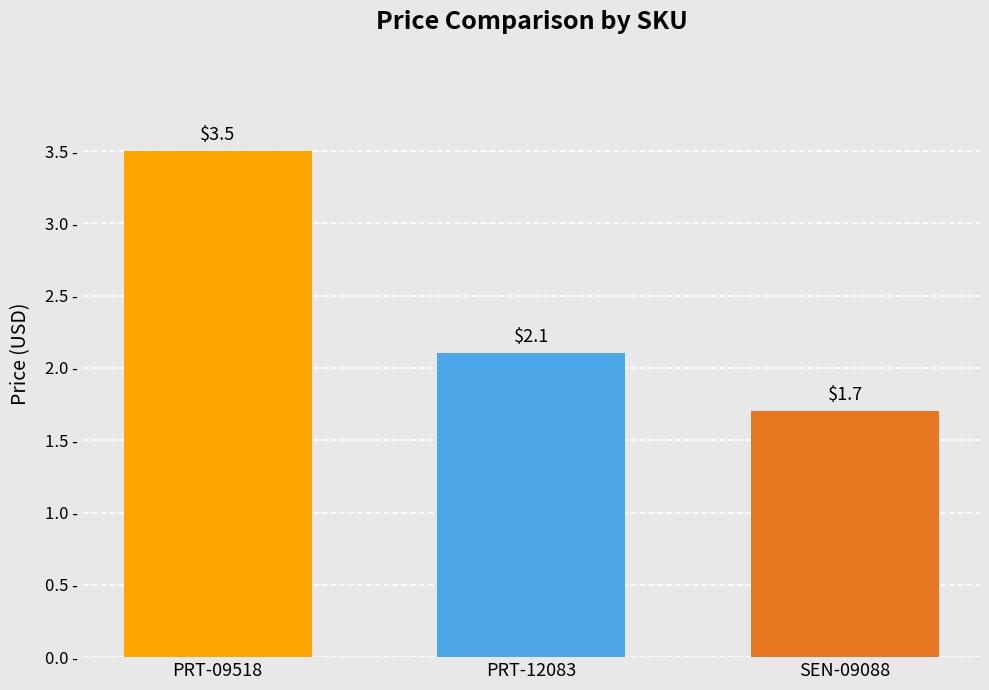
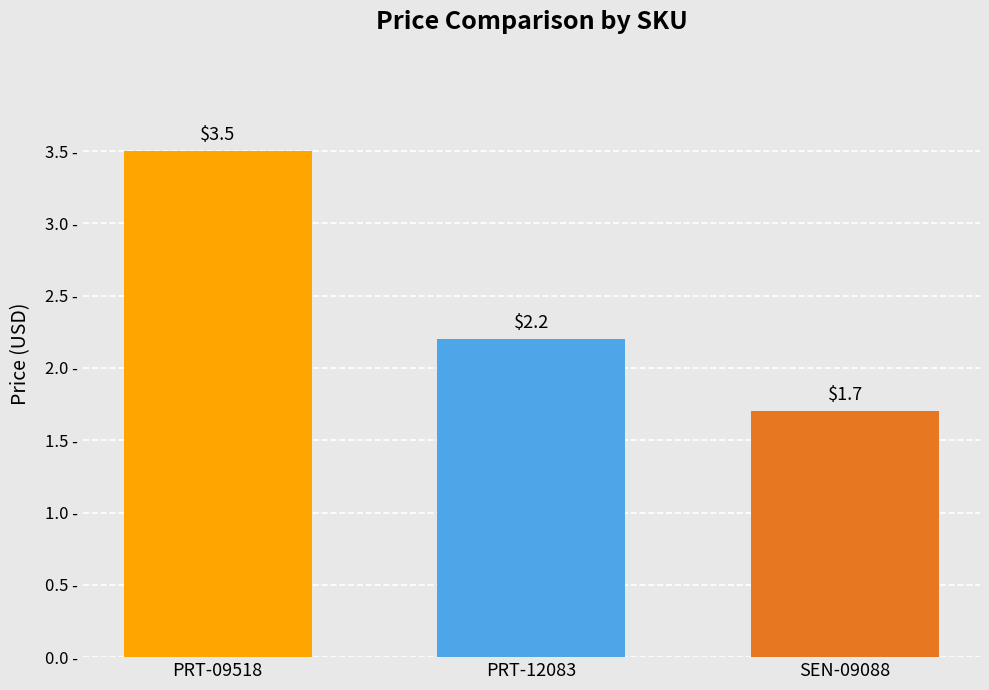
  {
    "PRT-09518": "$3.5",
-   "PRT-12083": "$2.1",
+   "PRT-12083": "$2.2",
    "SEN-09088": "$1.7"
  }
